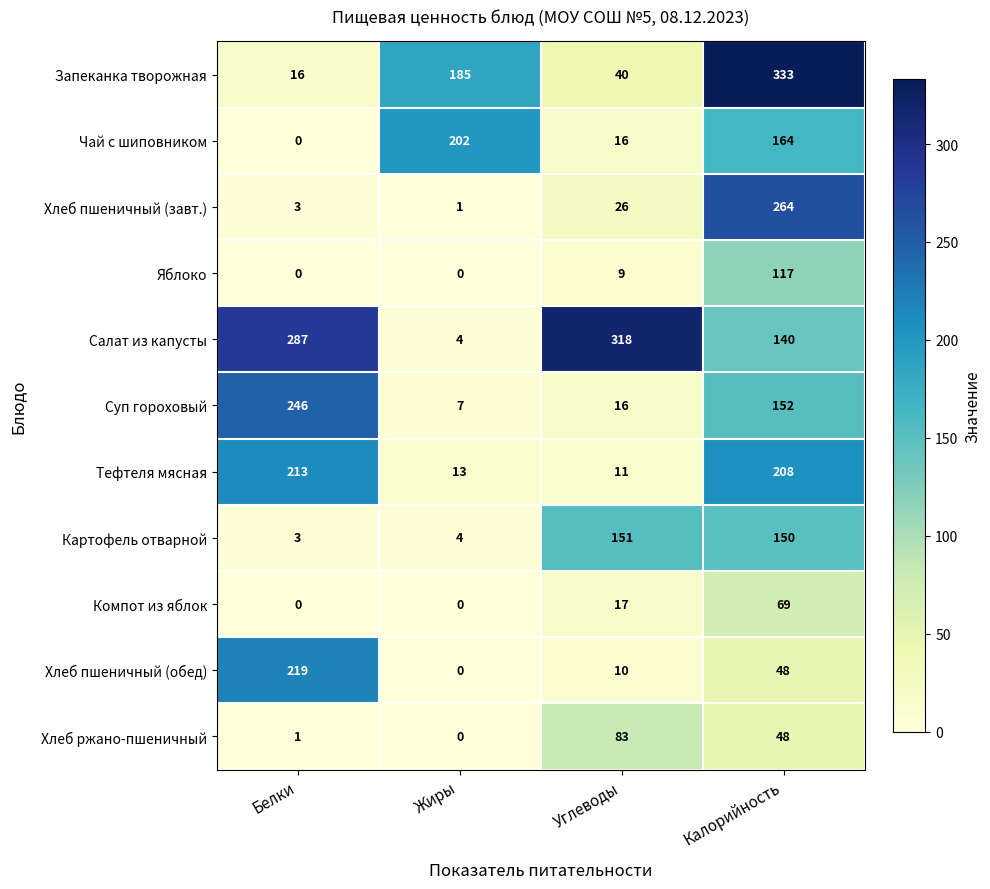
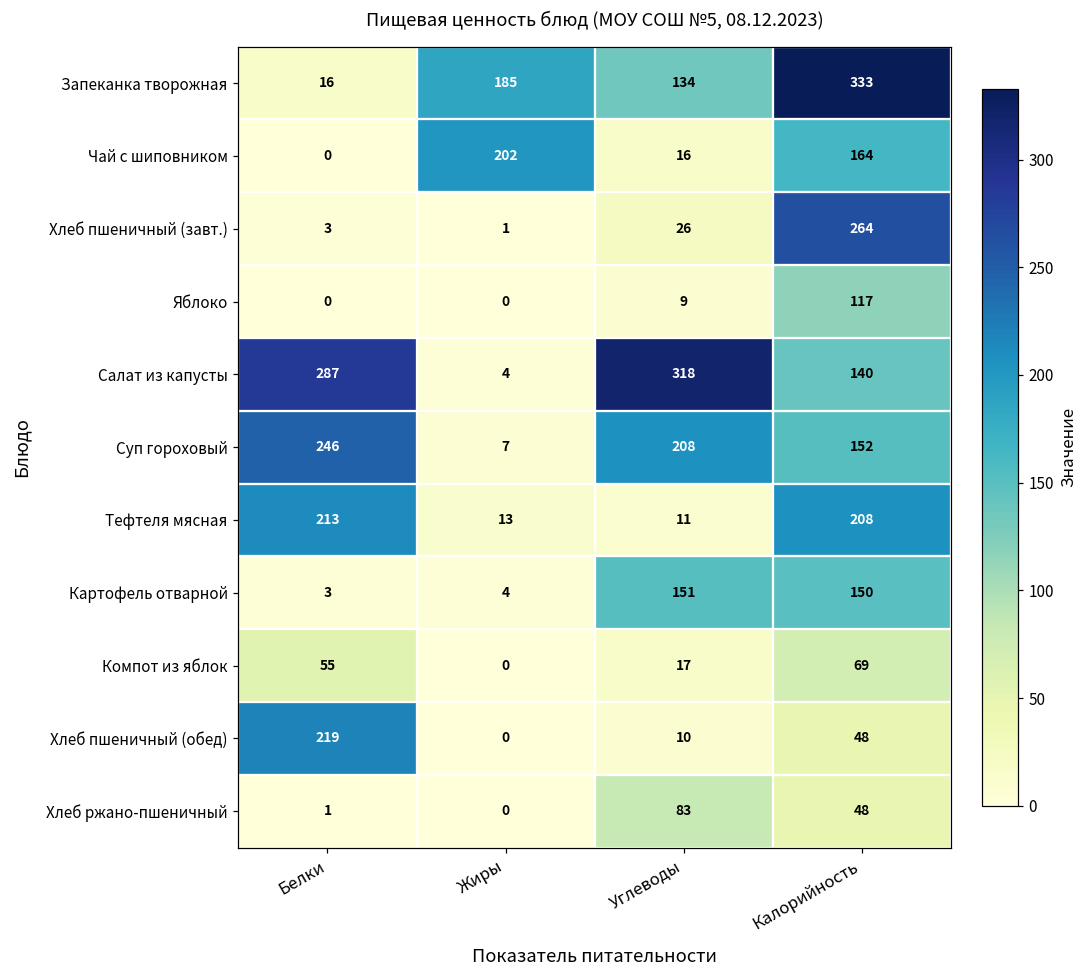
  {
    "Запеканка творожная": {
      "Белки": 16,
      "Жиры": 185,
-     "Углеводы": 40,
+     "Углеводы": 134,
      "Калорийность": 333
    },
    "Чай с шиповником": {
      "Белки": 0,
      "Жиры": 202,
      "Углеводы": 16,
      "Калорийность": 164
    },
    "Хлеб пшеничный (завт.)": {
      "Белки": 3,
      "Жиры": 1,
      "Углеводы": 26,
      "Калорийность": 264
    },
    "Яблоко": {
      "Белки": 0,
      "Жиры": 0,
      "Углеводы": 9,
      "Калорийность": 117
    },
    "Салат из капусты": {
      "Белки": 287,
      "Жиры": 4,
      "Углеводы": 318,
      "Калорийность": 140
    },
    "Суп гороховый": {
      "Белки": 246,
      "Жиры": 7,
-     "Углеводы": 16,
+     "Углеводы": 208,
      "Калорийность": 152
    },
    "Тефтеля мясная": {
      "Белки": 213,
      "Жиры": 13,
      "Углеводы": 11,
      "Калорийность": 208
    },
    "Картофель отварной": {
      "Белки": 3,
      "Жиры": 4,
      "Углеводы": 151,
      "Калорийность": 150
    },
    "Компот из яблок": {
-     "Белки": 0,
+     "Белки": 55,
      "Жиры": 0,
      "Углеводы": 17,
      "Калорийность": 69
    },
    "Хлеб пшеничный (обед)": {
      "Белки": 219,
      "Жиры": 0,
      "Углеводы": 10,
      "Калорийность": 48
    },
    "Хлеб ржано-пшеничный": {
      "Белки": 1,
      "Жиры": 0,
      "Углеводы": 83,
      "Калорийность": 48
    }
  }
